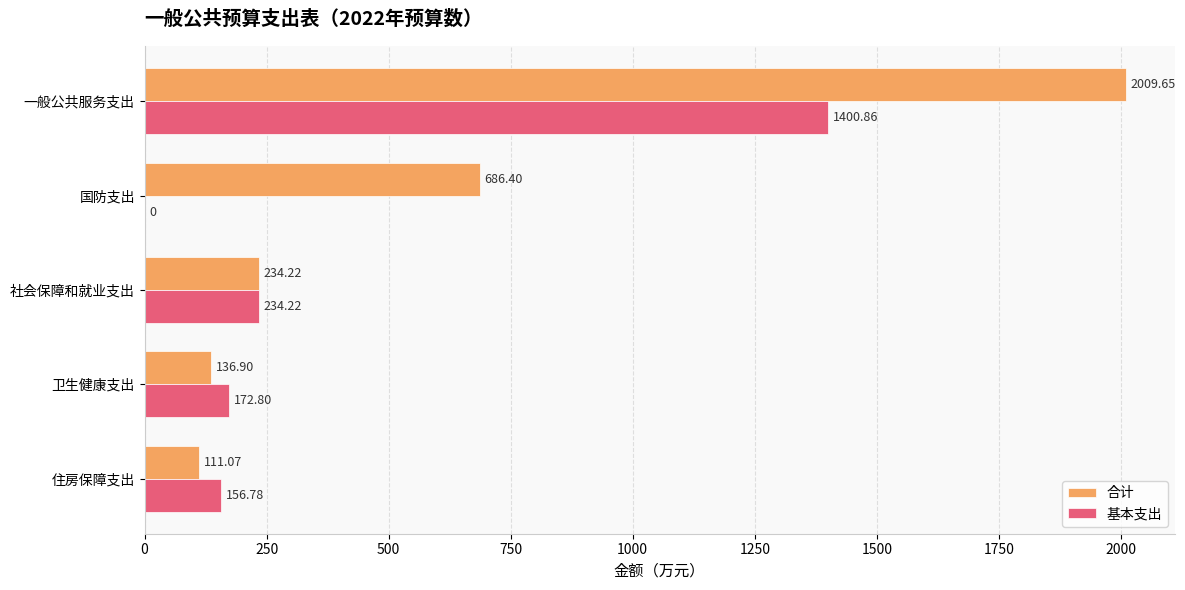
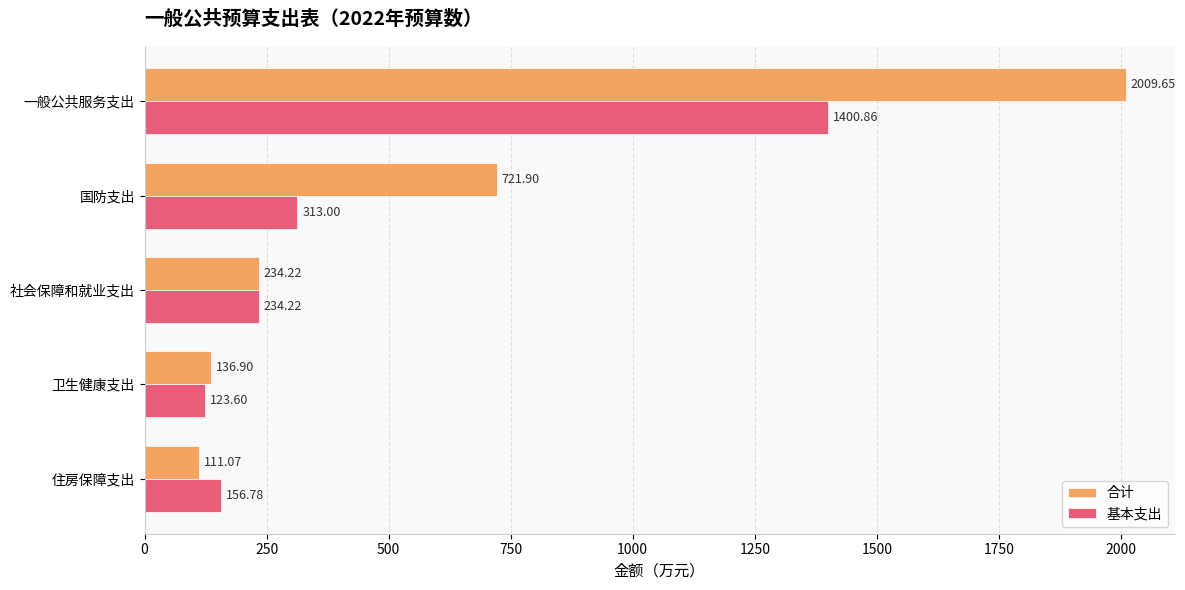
  {
    "合计": {
      "一般公共服务支出": 2009.65,
-     "国防支出": 686.40,
+     "国防支出": 721.90,
      "社会保障和就业支出": 234.22,
      "卫生健康支出": 136.90,
      "住房保障支出": 111.07
    },
    "基本支出": {
      "一般公共服务支出": 1400.86,
-     "国防支出": 0,
+     "国防支出": 313.00,
      "社会保障和就业支出": 234.22,
-     "卫生健康支出": 172.80,
+     "卫生健康支出": 123.60,
      "住房保障支出": 156.78
    }
  }
